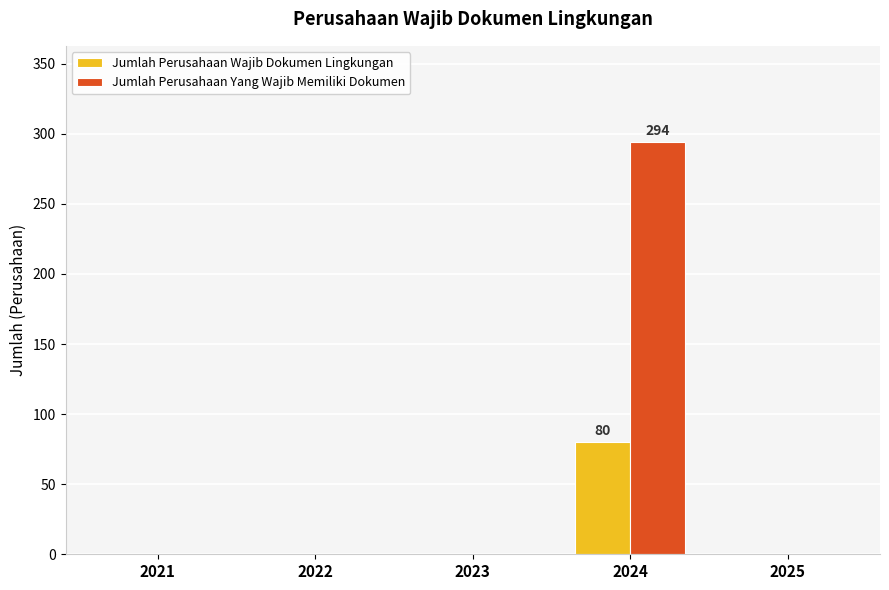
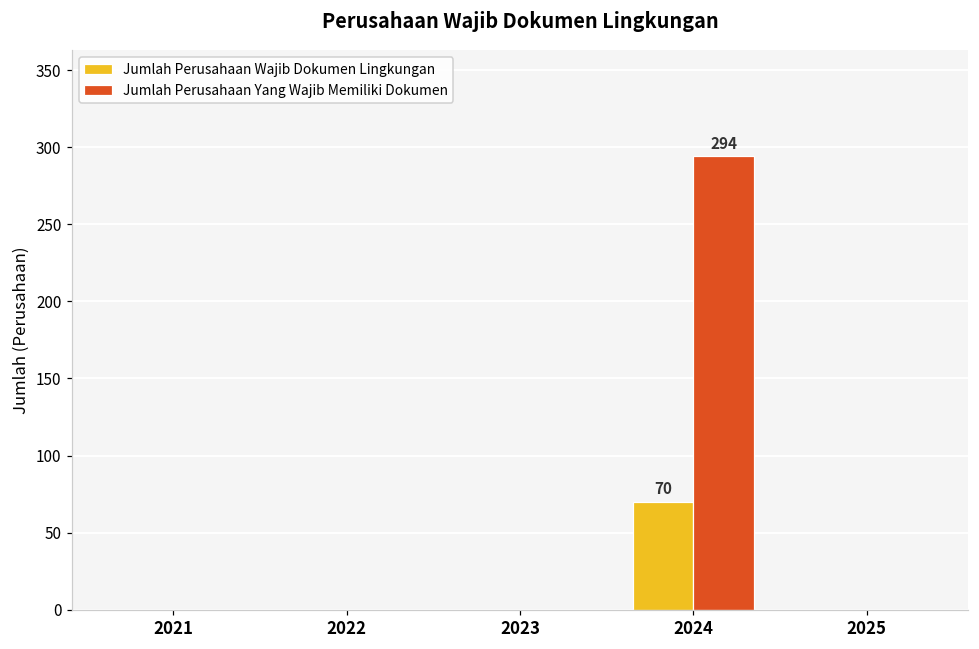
  {
    "Jumlah Perusahaan Wajib Dokumen Lingkungan": {
-     "2024": 80
+     "2024": 70
    },
    "Jumlah Perusahaan Yang Wajib Memiliki Dokumen": {
      "2024": 294
    }
  }
